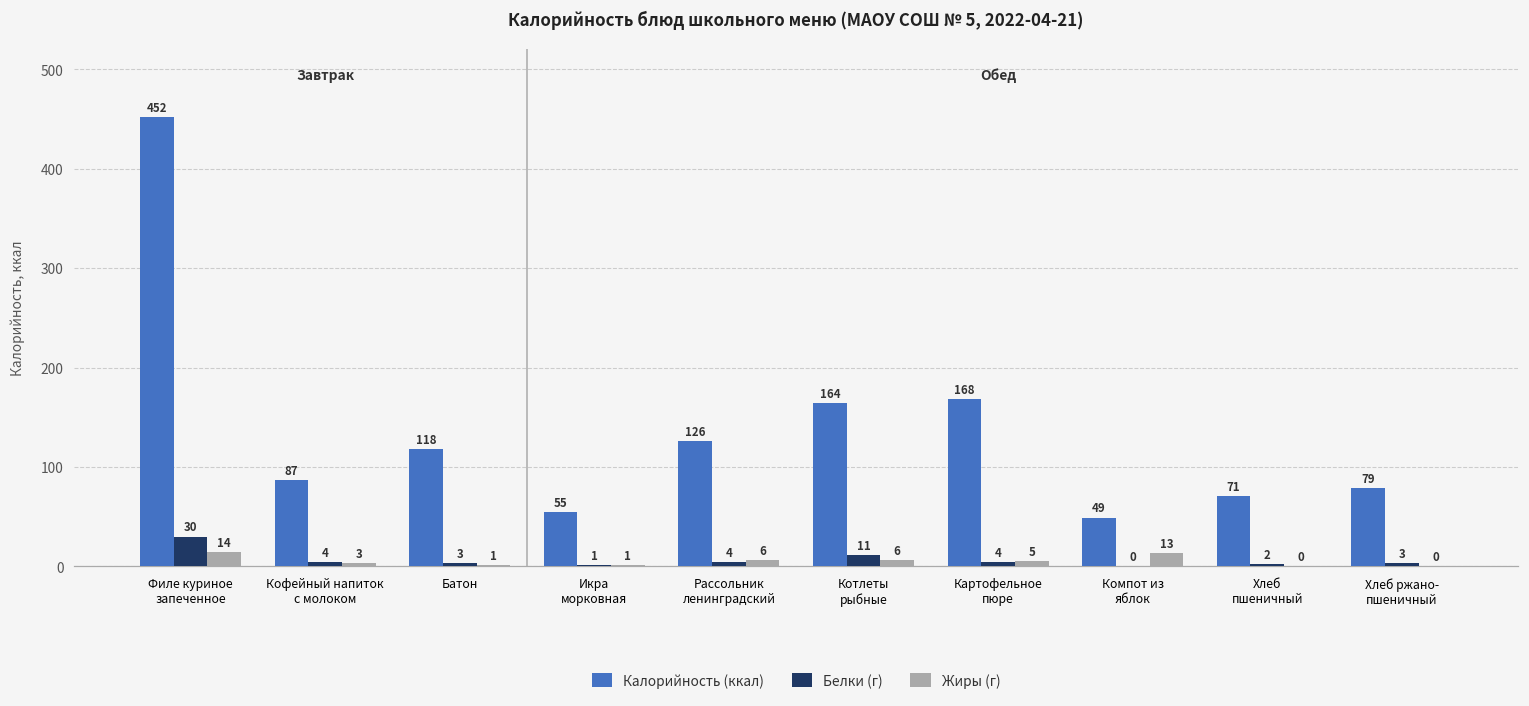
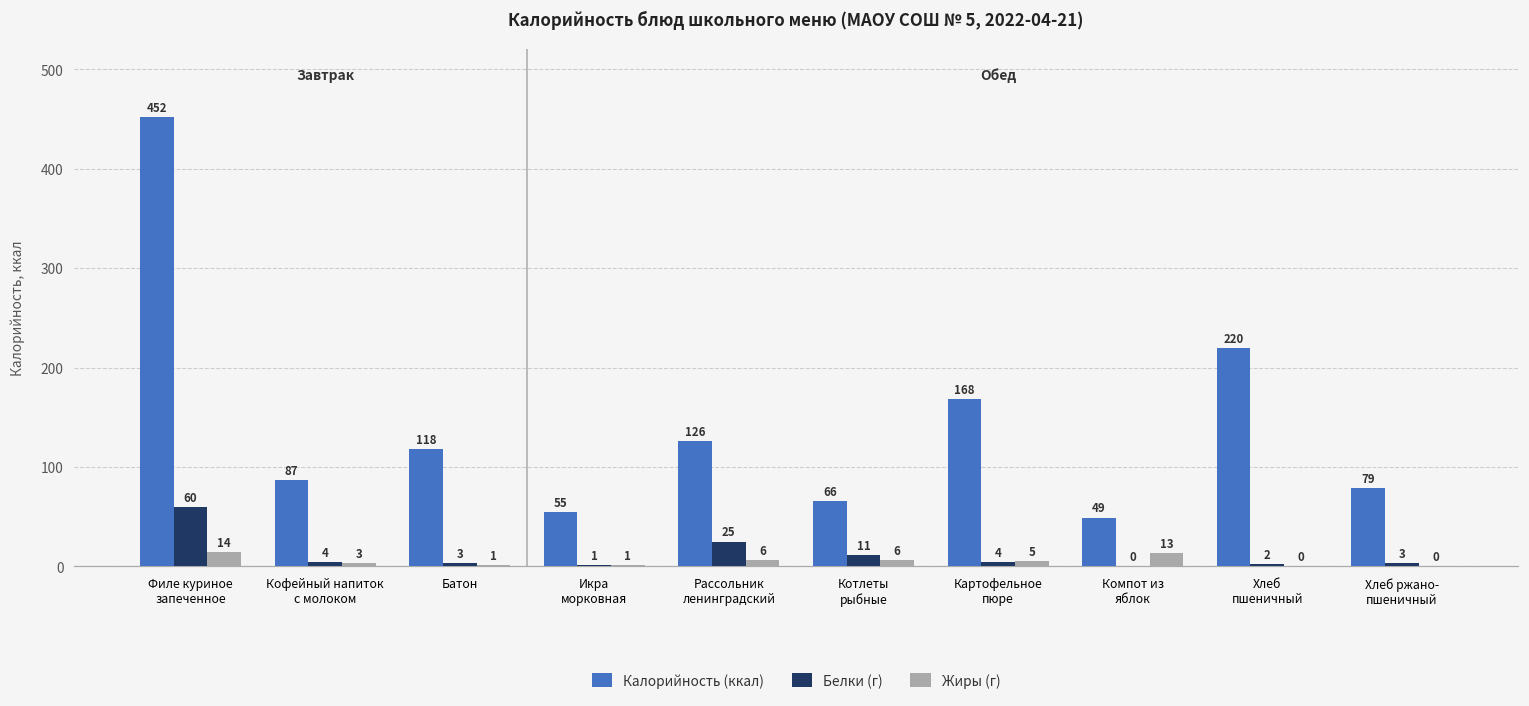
  {
    "Калорийность (ккал)": {
      "Филе куриное запеченное": 452,
      "Кофейный напиток с молоком": 87,
      "Батон": 118,
      "Икра морковная": 55,
      "Рассольник ленинградский": 126,
-     "Котлеты рыбные": 164,
+     "Котлеты рыбные": 66,
      "Картофельное пюре": 168,
      "Компот из яблок": 49,
-     "Хлеб пшеничный": 71,
+     "Хлеб пшеничный": 220,
      "Хлеб ржано- пшеничный": 79
    },
    "Белки (г)": {
-     "Филе куриное запеченное": 30,
+     "Филе куриное запеченное": 60,
      "Кофейный напиток с молоком": 4,
      "Батон": 3,
      "Икра морковная": 1,
-     "Рассольник ленинградский": 4,
+     "Рассольник ленинградский": 25,
      "Котлеты рыбные": 11,
      "Картофельное пюре": 4,
      "Компот из яблок": 0,
      "Хлеб пшеничный": 2,
      "Хлеб ржано- пшеничный": 3
    },
    "Жиры (г)": {
      "Филе куриное запеченное": 14,
      "Кофейный напиток с молоком": 3,
      "Батон": 1,
      "Икра морковная": 1,
      "Рассольник ленинградский": 6,
      "Котлеты рыбные": 6,
      "Картофельное пюре": 5,
      "Компот из яблок": 13,
      "Хлеб пшеничный": 0,
      "Хлеб ржано- пшеничный": 0
    }
  }
